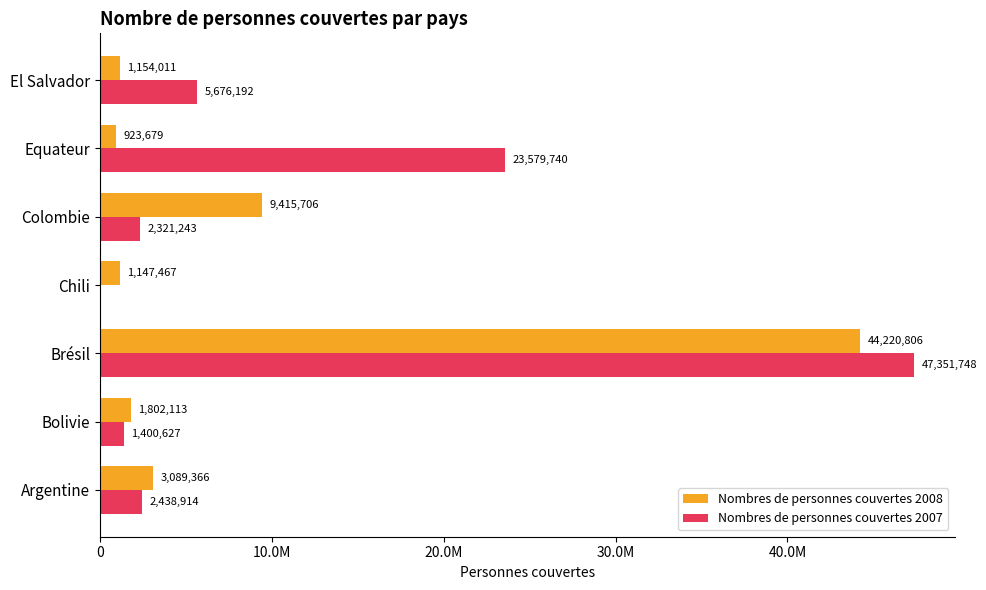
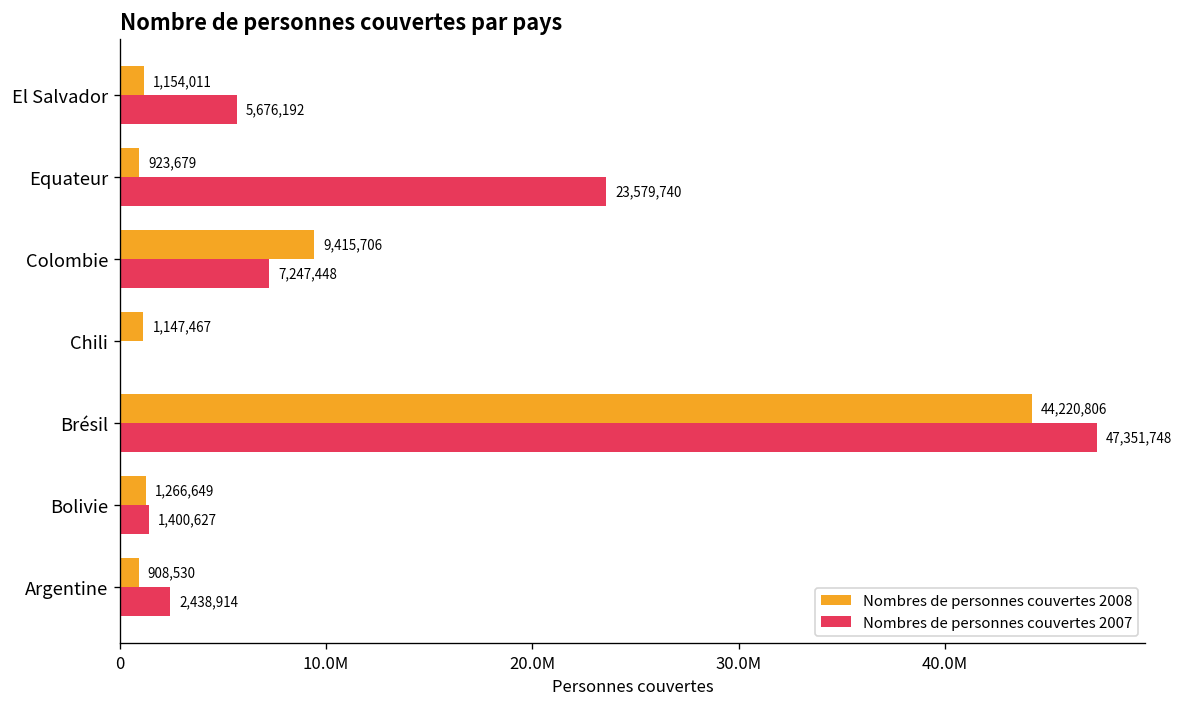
  {
    "Nombres de personnes couvertes 2008": {
      "El Salvador": "1,154,011",
      "Equateur": "923,679",
      "Colombie": "9,415,706",
      "Chili": "1,147,467",
      "Brésil": "44,220,806",
-     "Bolivie": "1,802,113",
-     "Argentine": "3,089,366"
+     "Bolivie": "1,266,649",
+     "Argentine": "908,530"
    },
    "Nombres de personnes couvertes 2007": {
      "El Salvador": "5,676,192",
      "Equateur": "23,579,740",
-     "Colombie": "2,321,243",
+     "Colombie": "7,247,448",
      "Brésil": "47,351,748",
      "Bolivie": "1,400,627",
      "Argentine": "2,438,914"
    }
  }
